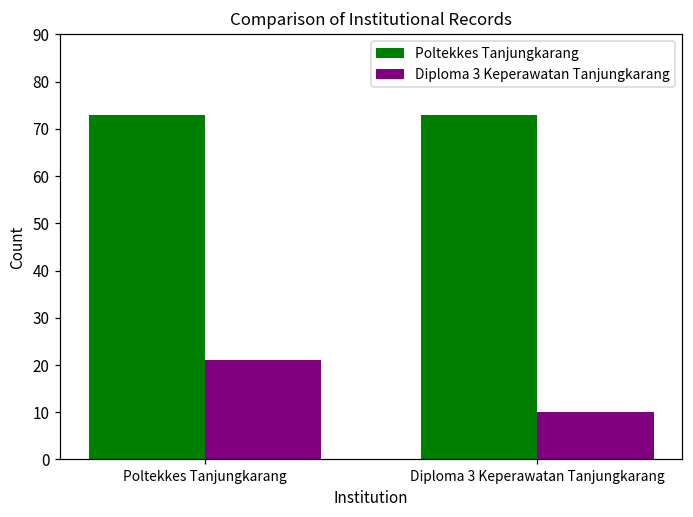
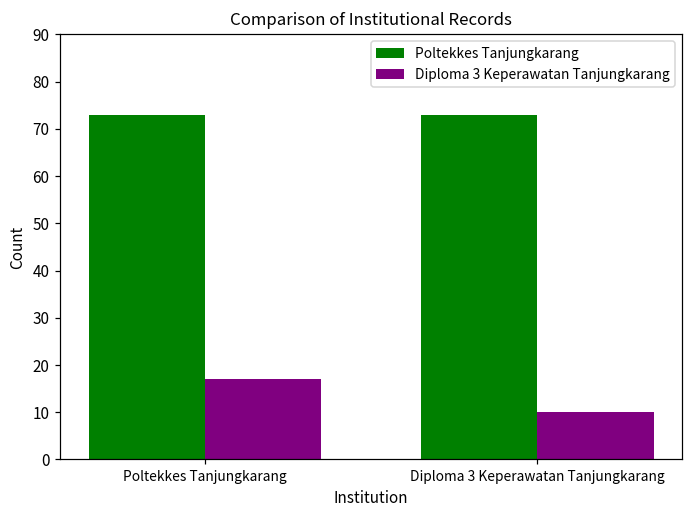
  {
    "Poltekkes Tanjungkarang": {
      "Poltekkes Tanjungkarang": 73,
      "Diploma 3 Keperawatan Tanjungkarang": 73
    },
    "Diploma 3 Keperawatan Tanjungkarang": {
-     "Poltekkes Tanjungkarang": 21,
+     "Poltekkes Tanjungkarang": 17,
      "Diploma 3 Keperawatan Tanjungkarang": 10
    }
  }
